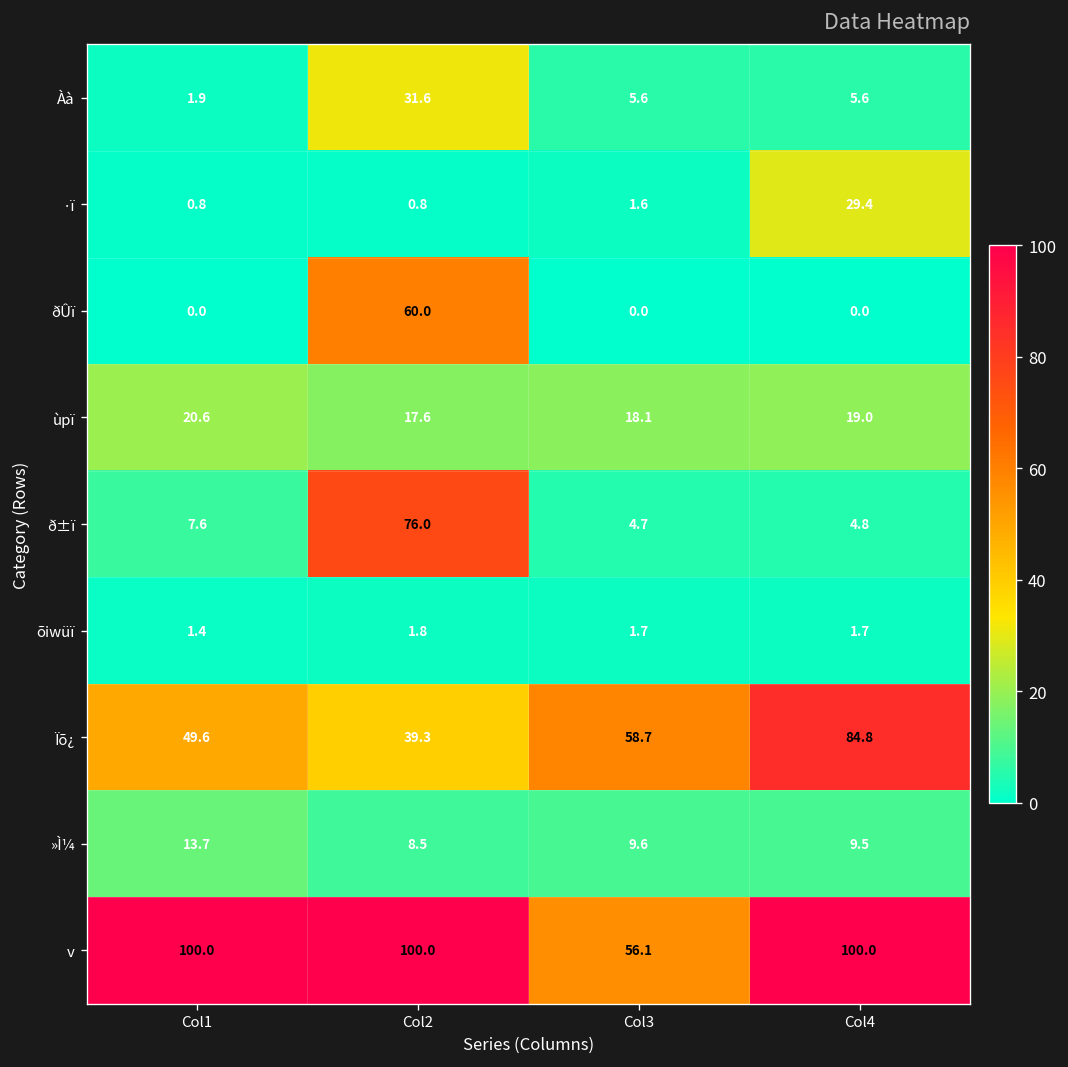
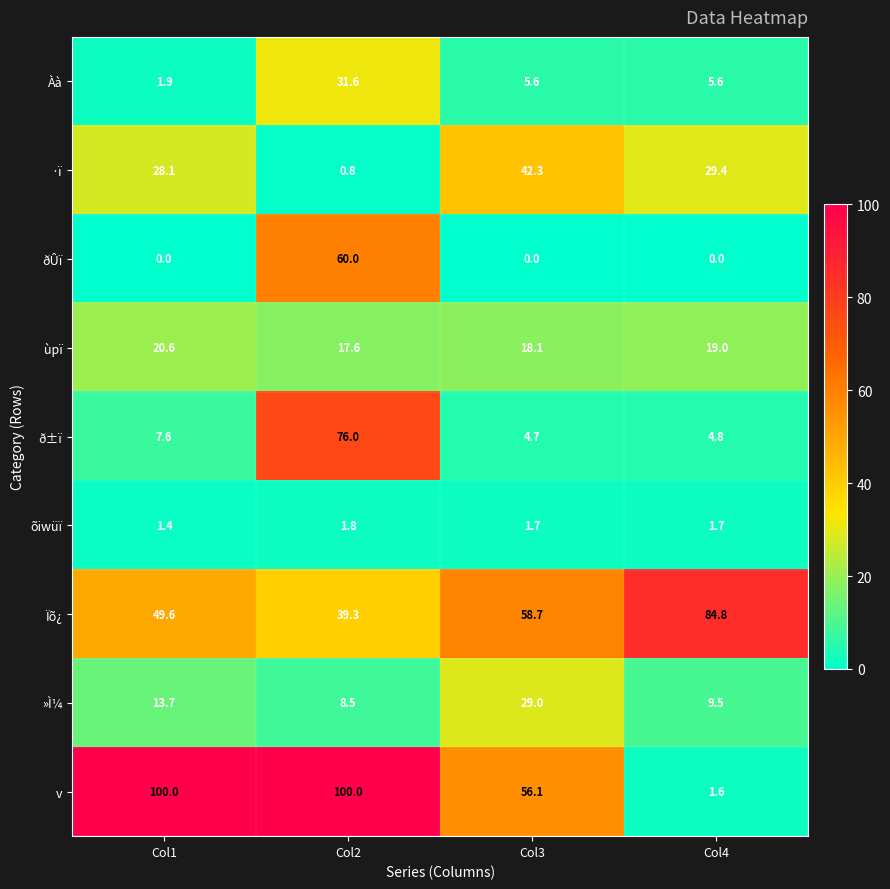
  {
    "Àà": {
      "Col1": 1.9,
      "Col2": 31.6,
      "Col3": 5.6,
      "Col4": 5.6
    },
    "·ï": {
-     "Col1": 0.8,
+     "Col1": 28.1,
      "Col2": 0.8,
-     "Col3": 1.6,
+     "Col3": 42.3,
      "Col4": 29.4
    },
    "ðÛï": {
      "Col1": 0.0,
      "Col2": 60.0,
      "Col3": 0.0,
      "Col4": 0.0
    },
    "ùpï": {
      "Col1": 20.6,
      "Col2": 17.6,
      "Col3": 18.1,
      "Col4": 19.0
    },
    "ð±ï": {
      "Col1": 7.6,
      "Col2": 76.0,
      "Col3": 4.7,
      "Col4": 4.8
    },
    "õiwüï": {
      "Col1": 1.4,
      "Col2": 1.8,
      "Col3": 1.7,
      "Col4": 1.7
    },
    "Ïõ¿": {
      "Col1": 49.6,
      "Col2": 39.3,
      "Col3": 58.7,
      "Col4": 84.8
    },
    "»Ì¼": {
      "Col1": 13.7,
      "Col2": 8.5,
-     "Col3": 9.6,
+     "Col3": 29.0,
      "Col4": 9.5
    },
    "v": {
      "Col1": 100.0,
      "Col2": 100.0,
      "Col3": 56.1,
-     "Col4": 100.0
+     "Col4": 1.6
    }
  }
